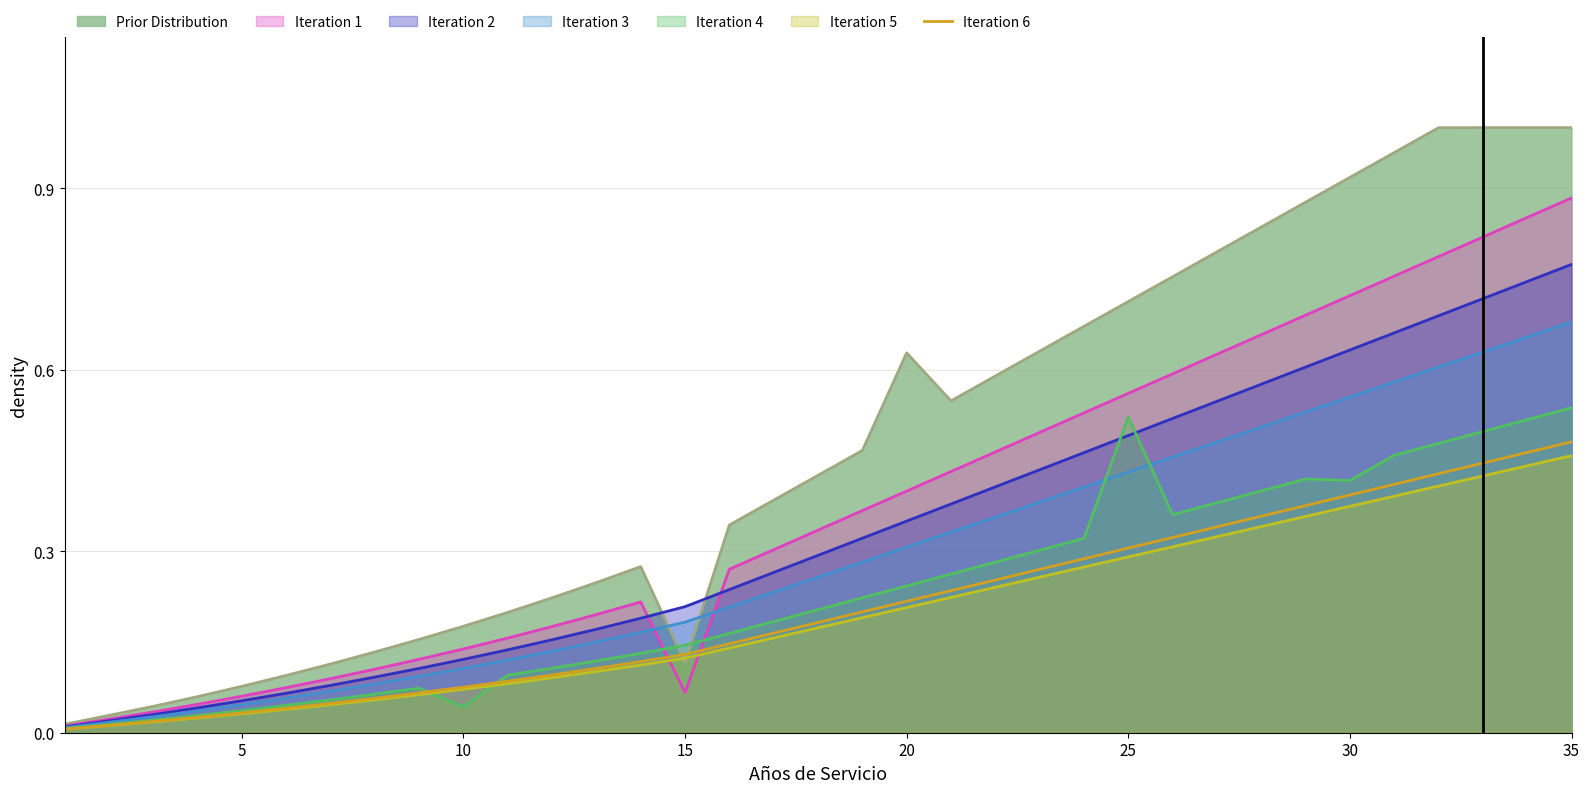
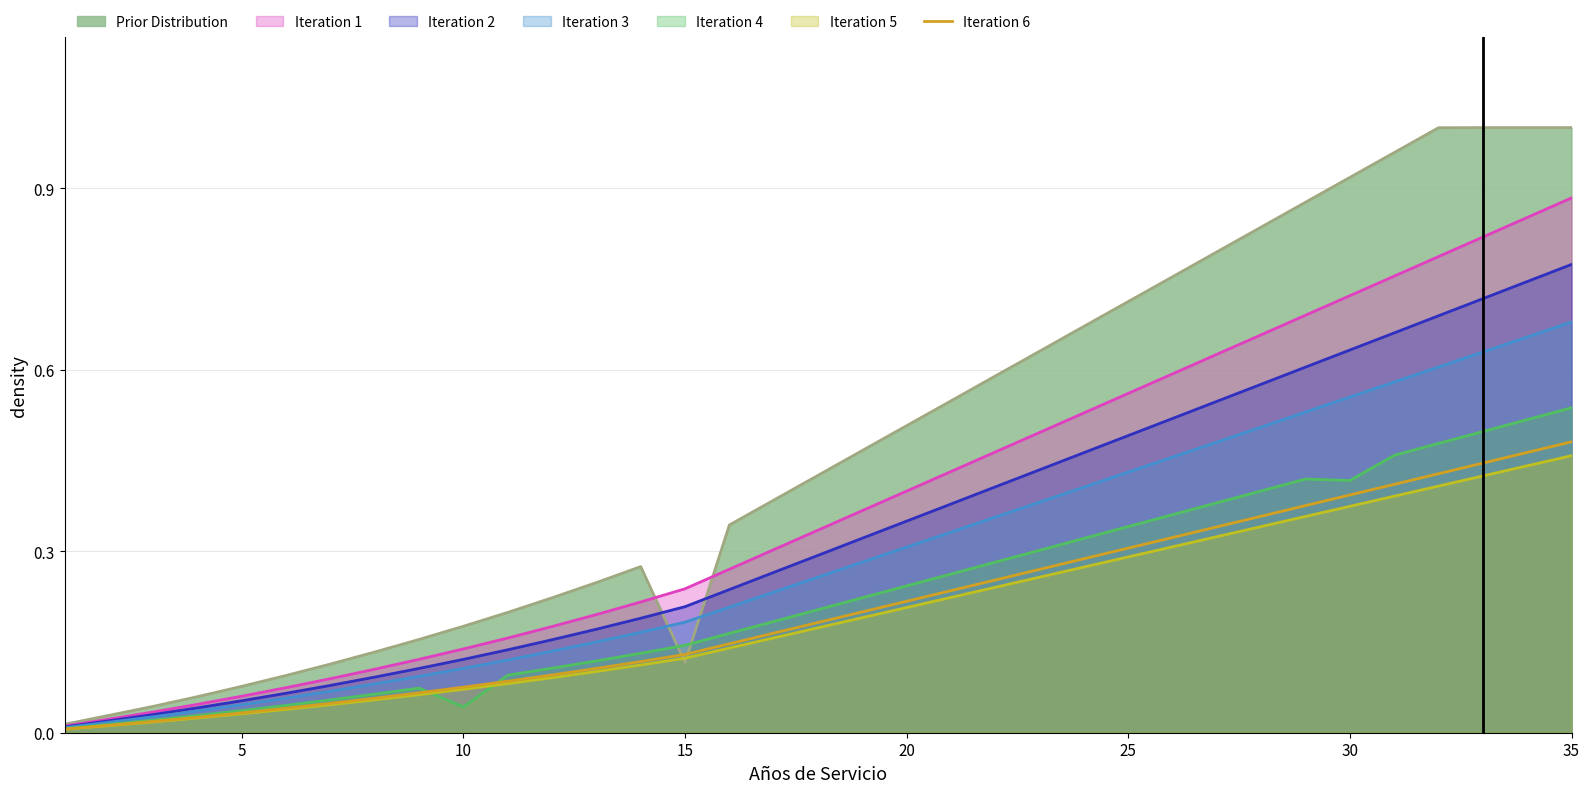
  {
    "Prior Distribution": {
      "5": 0.08,
      "10": 0.18,
      "15": 0.12,
-     "20": 0.63,
+     "20": 0.51,
      "25": 0.71,
      "30": 0.92,
      "35": 1.00
    },
    "Iteration 1": {
      "5": 0.06,
      "10": 0.14,
-     "15": 0.07,
+     "15": 0.24,
      "20": 0.40,
      "25": 0.56,
      "30": 0.72,
      "35": 0.88
    },
    "Iteration 4": {
      "10": 0.04,
      "15": 0.14,
      "20": 0.24,
-     "25": 0.52,
+     "25": 0.34,
      "30": 0.42,
      "35": 0.54
    }
  }
